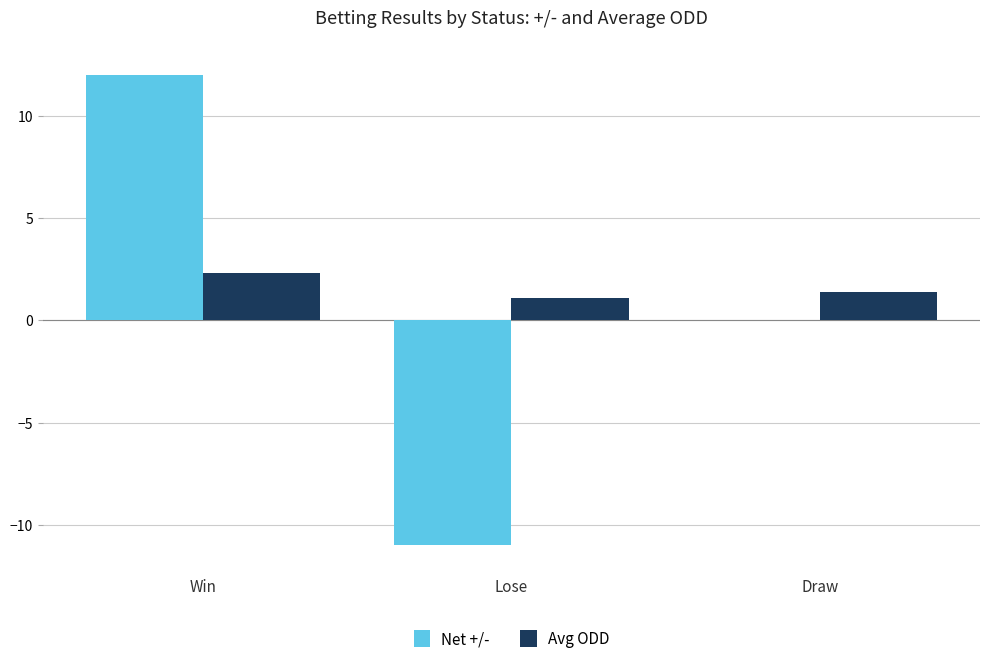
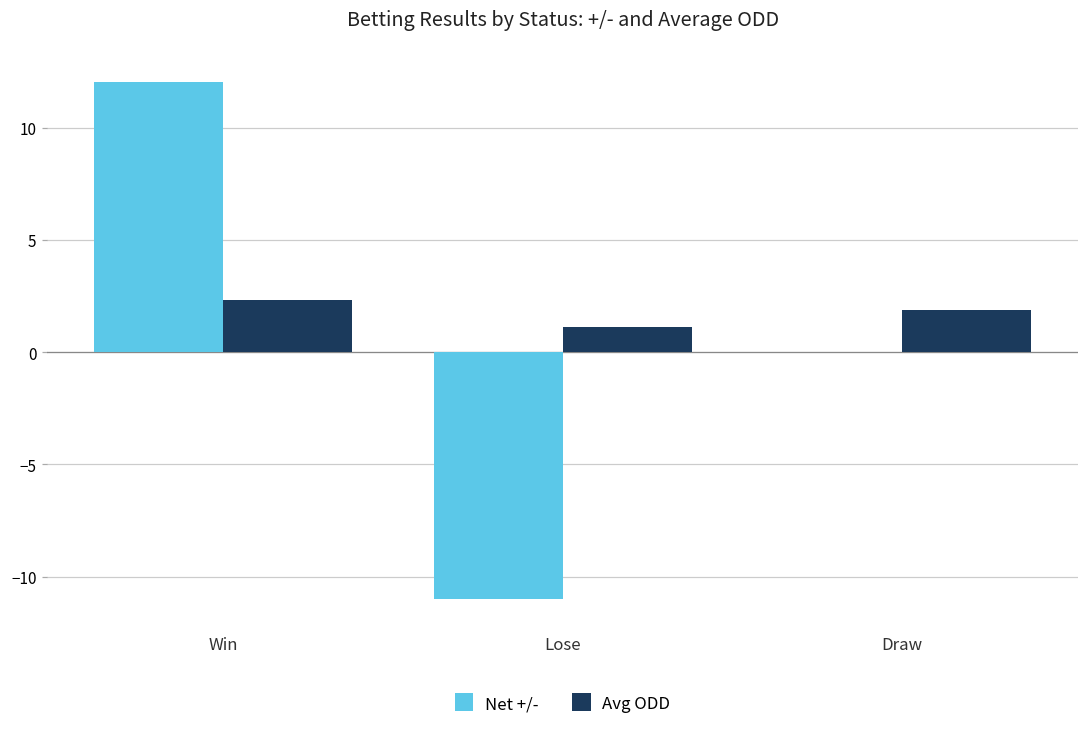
  {
    "Net +/-": {
      "Win": 12.0,
      "Lose": -11.0,
      "Draw": 0.0
    },
    "Avg ODD": {
      "Win": 2.3,
      "Lose": 1.1,
-     "Draw": 1.4
+     "Draw": 1.9
    }
  }
